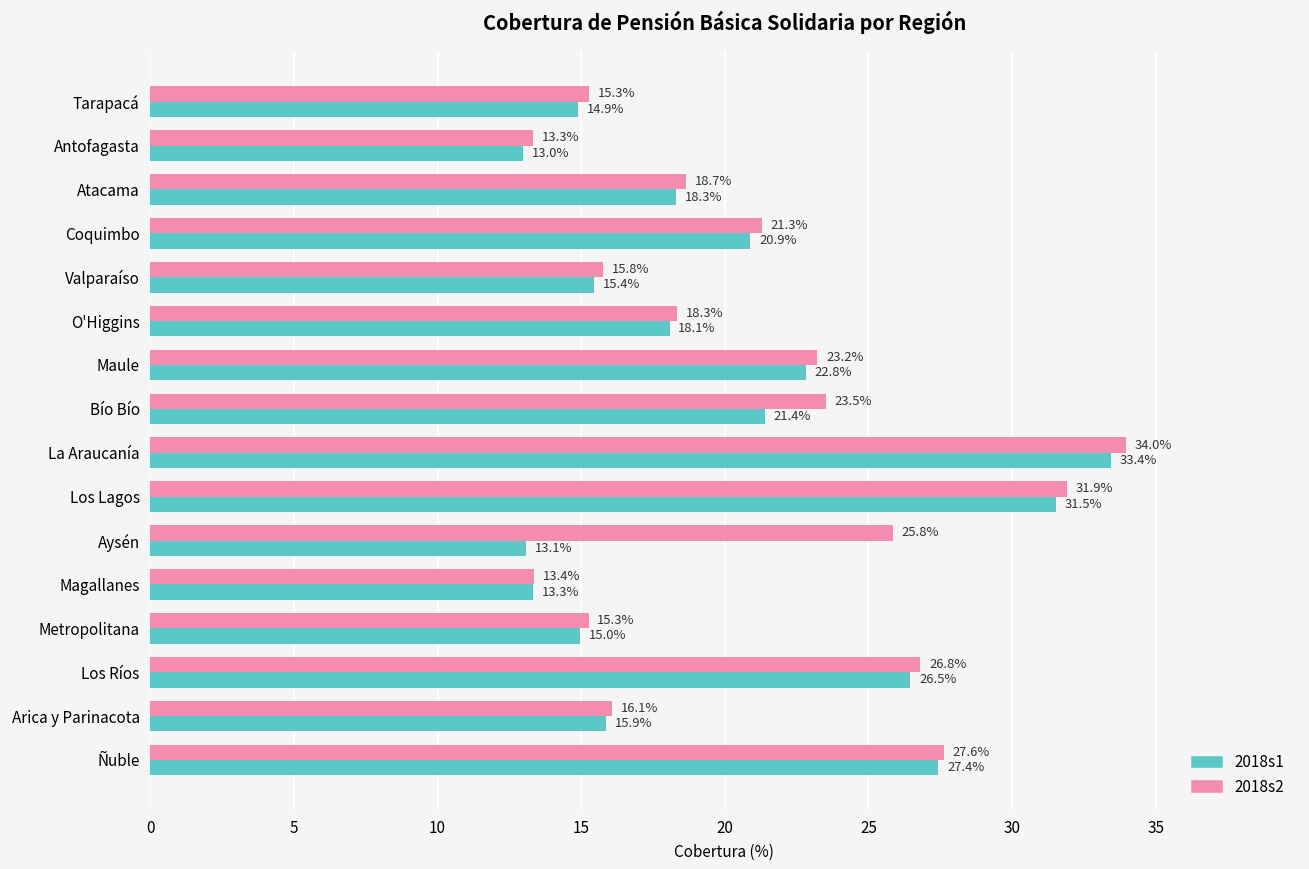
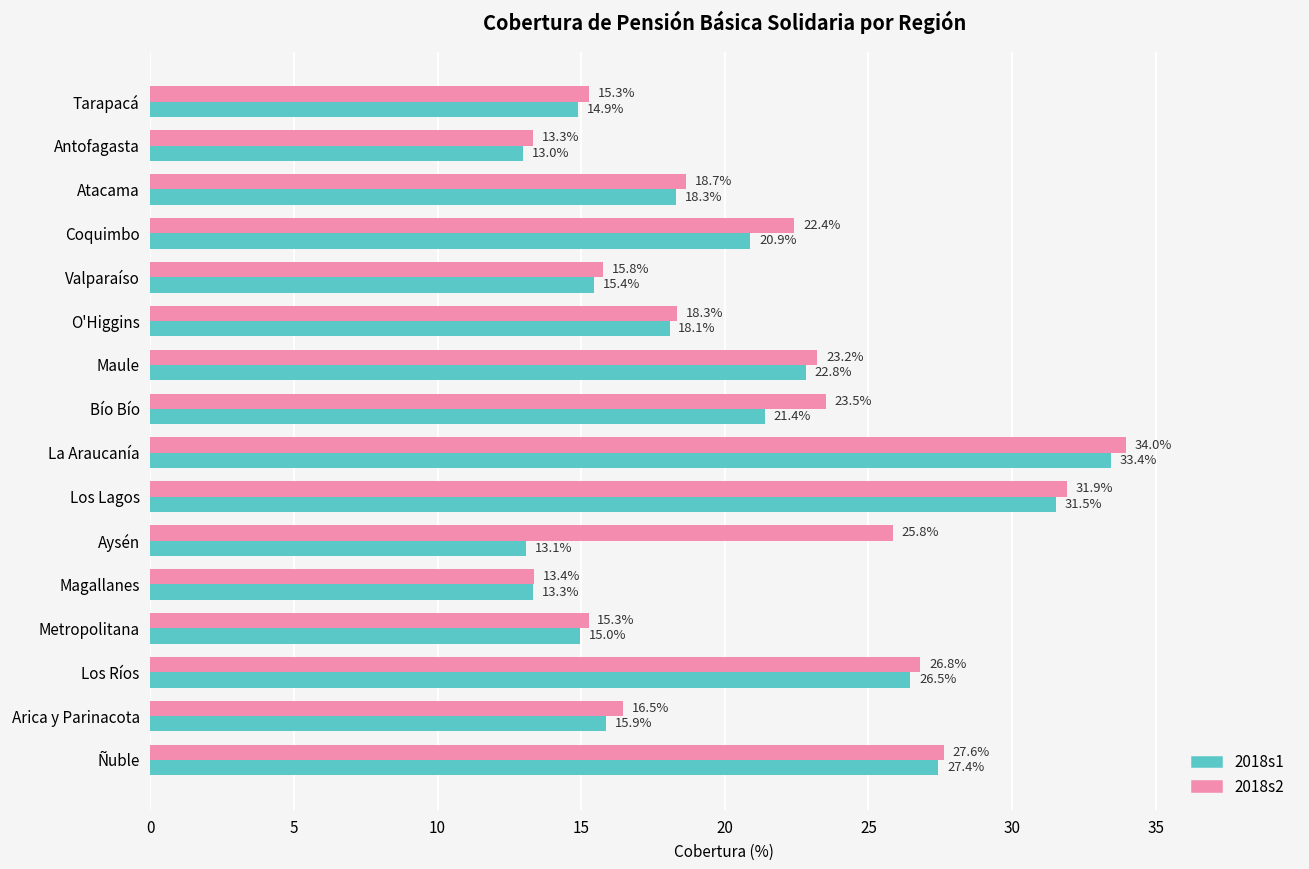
  {
    "2018s1": {
      "Tarapacá": "14.9%",
      "Antofagasta": "13.0%",
      "Atacama": "18.3%",
      "Coquimbo": "20.9%",
      "Valparaíso": "15.4%",
      "O'Higgins": "18.1%",
      "Maule": "22.8%",
      "Bío Bío": "21.4%",
      "La Araucanía": "33.4%",
      "Los Lagos": "31.5%",
      "Aysén": "13.1%",
      "Magallanes": "13.3%",
      "Metropolitana": "15.0%",
      "Los Ríos": "26.5%",
      "Arica y Parinacota": "15.9%",
      "Ñuble": "27.4%"
    },
    "2018s2": {
      "Tarapacá": "15.3%",
      "Antofagasta": "13.3%",
      "Atacama": "18.7%",
-     "Coquimbo": "21.3%",
+     "Coquimbo": "22.4%",
      "Valparaíso": "15.8%",
      "O'Higgins": "18.3%",
      "Maule": "23.2%",
      "Bío Bío": "23.5%",
      "La Araucanía": "34.0%",
      "Los Lagos": "31.9%",
      "Aysén": "25.8%",
      "Magallanes": "13.4%",
      "Metropolitana": "15.3%",
      "Los Ríos": "26.8%",
-     "Arica y Parinacota": "16.1%",
+     "Arica y Parinacota": "16.5%",
      "Ñuble": "27.6%"
    }
  }
